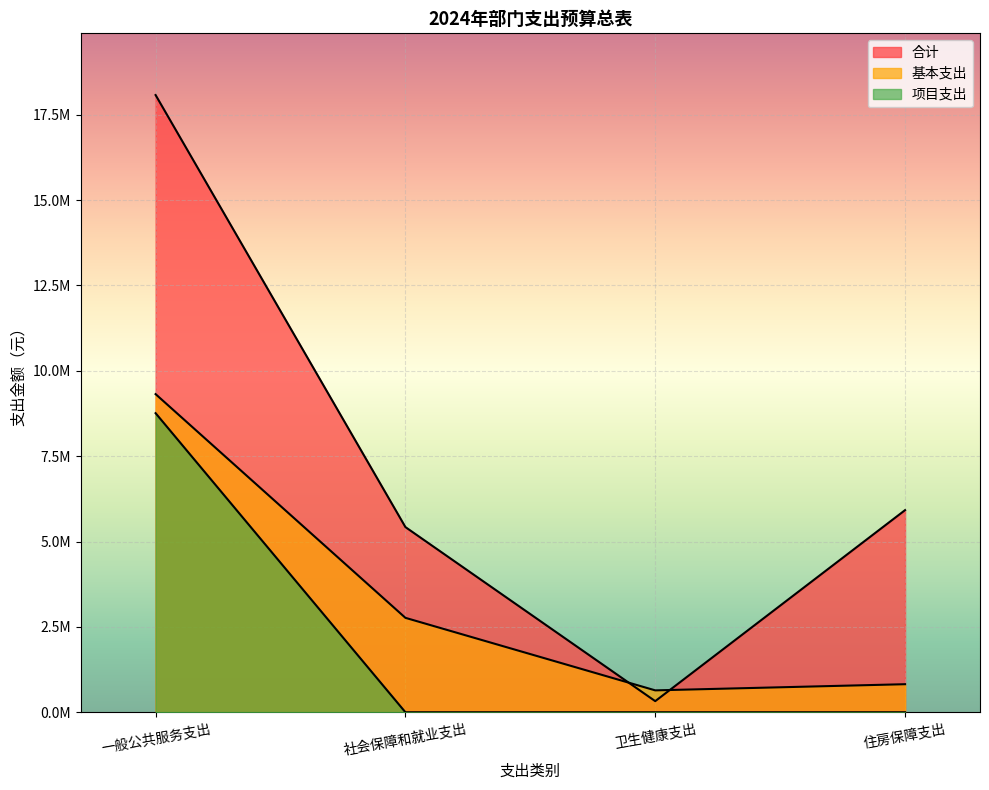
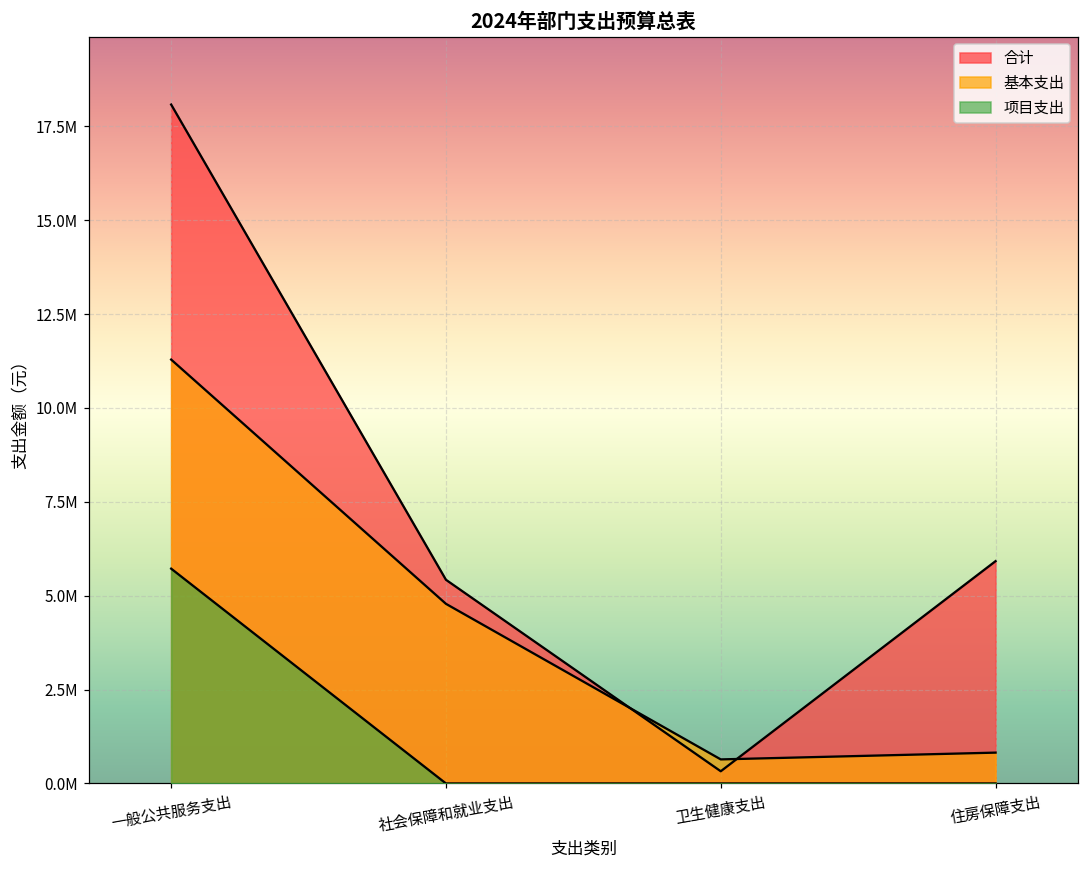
  {
    "合计": {
      "一般公共服务支出": 18100000,
      "社会保障和就业支出": 5400000,
      "卫生健康支出": 300000,
      "住房保障支出": 5900000
    },
    "基本支出": {
-     "一般公共服务支出": 9300000,
-     "社会保障和就业支出": 2800000,
+     "一般公共服务支出": 11300000,
+     "社会保障和就业支出": 4800000,
      "卫生健康支出": 600000,
      "住房保障支出": 800000
    },
    "项目支出": {
-     "一般公共服务支出": 8800000,
+     "一般公共服务支出": 5700000,
      "社会保障和就业支出": 0,
      "卫生健康支出": 0,
      "住房保障支出": 0
    }
  }
